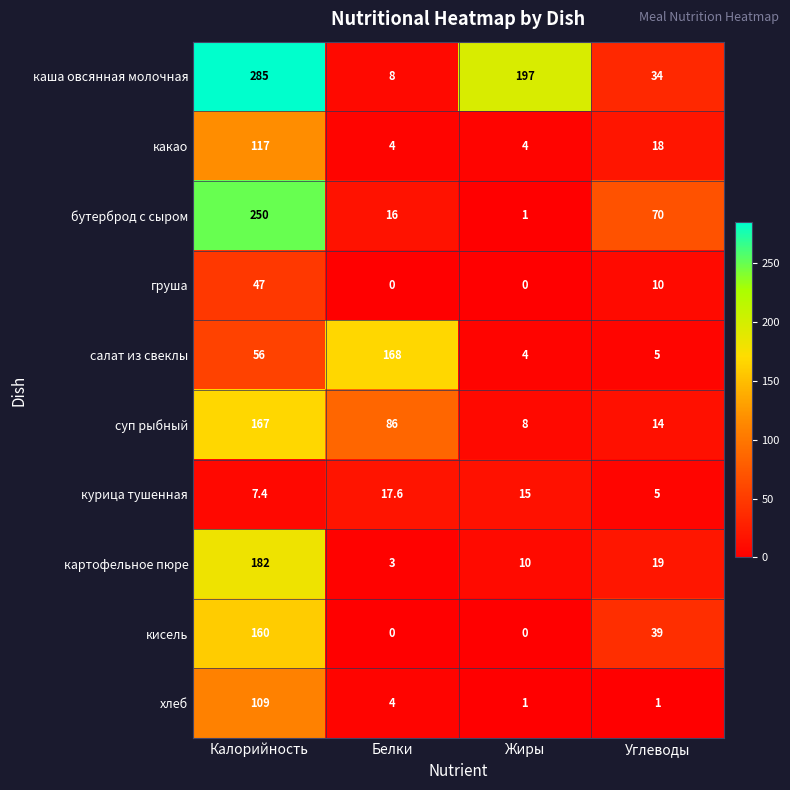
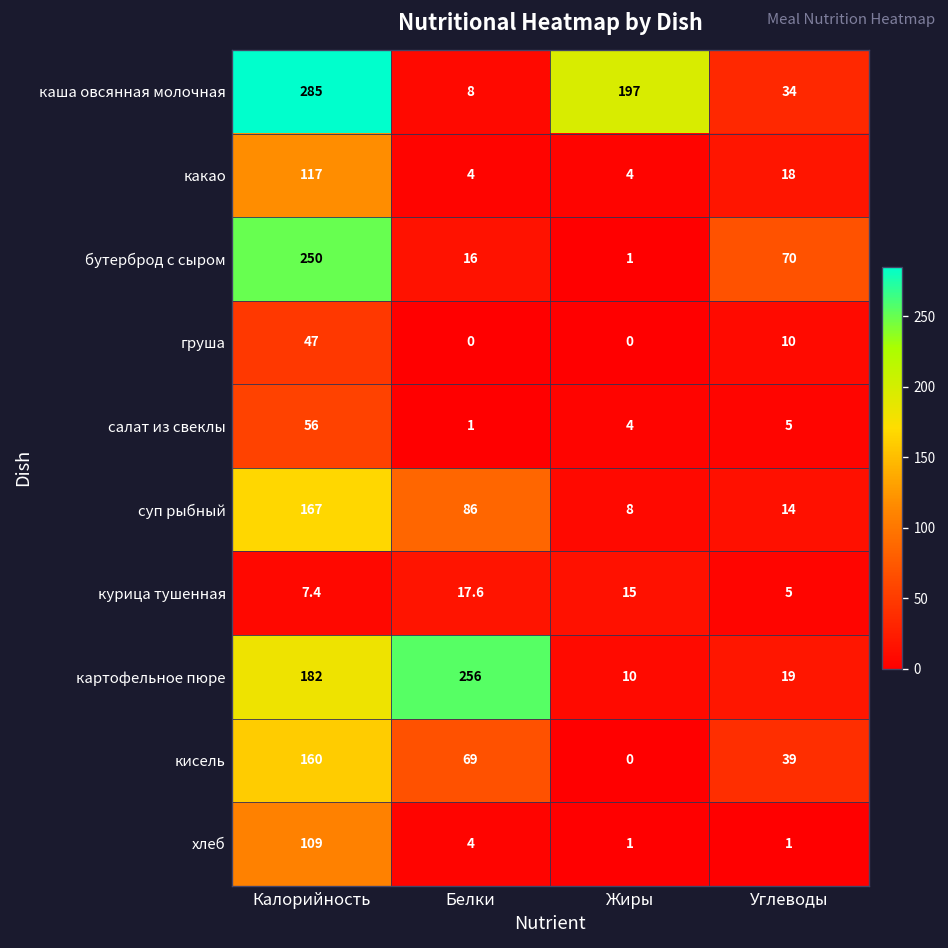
  {
    "каша овсянная молочная": {
      "Калорийность": 285,
      "Белки": 8,
      "Жиры": 197,
      "Углеводы": 34
    },
    "какао": {
      "Калорийность": 117,
      "Белки": 4,
      "Жиры": 4,
      "Углеводы": 18
    },
    "бутерброд с сыром": {
      "Калорийность": 250,
      "Белки": 16,
      "Жиры": 1,
      "Углеводы": 70
    },
    "груша": {
      "Калорийность": 47,
      "Белки": 0,
      "Жиры": 0,
      "Углеводы": 10
    },
    "салат из свеклы": {
      "Калорийность": 56,
-     "Белки": 168,
+     "Белки": 1,
      "Жиры": 4,
      "Углеводы": 5
    },
    "суп рыбный": {
      "Калорийность": 167,
      "Белки": 86,
      "Жиры": 8,
      "Углеводы": 14
    },
    "курица тушенная": {
      "Калорийность": 7.4,
      "Белки": 17.6,
      "Жиры": 15,
      "Углеводы": 5
    },
    "картофельное пюре": {
      "Калорийность": 182,
-     "Белки": 3,
+     "Белки": 256,
      "Жиры": 10,
      "Углеводы": 19
    },
    "кисель": {
      "Калорийность": 160,
-     "Белки": 0,
+     "Белки": 69,
      "Жиры": 0,
      "Углеводы": 39
    },
    "хлеб": {
      "Калорийность": 109,
      "Белки": 4,
      "Жиры": 1,
      "Углеводы": 1
    }
  }
